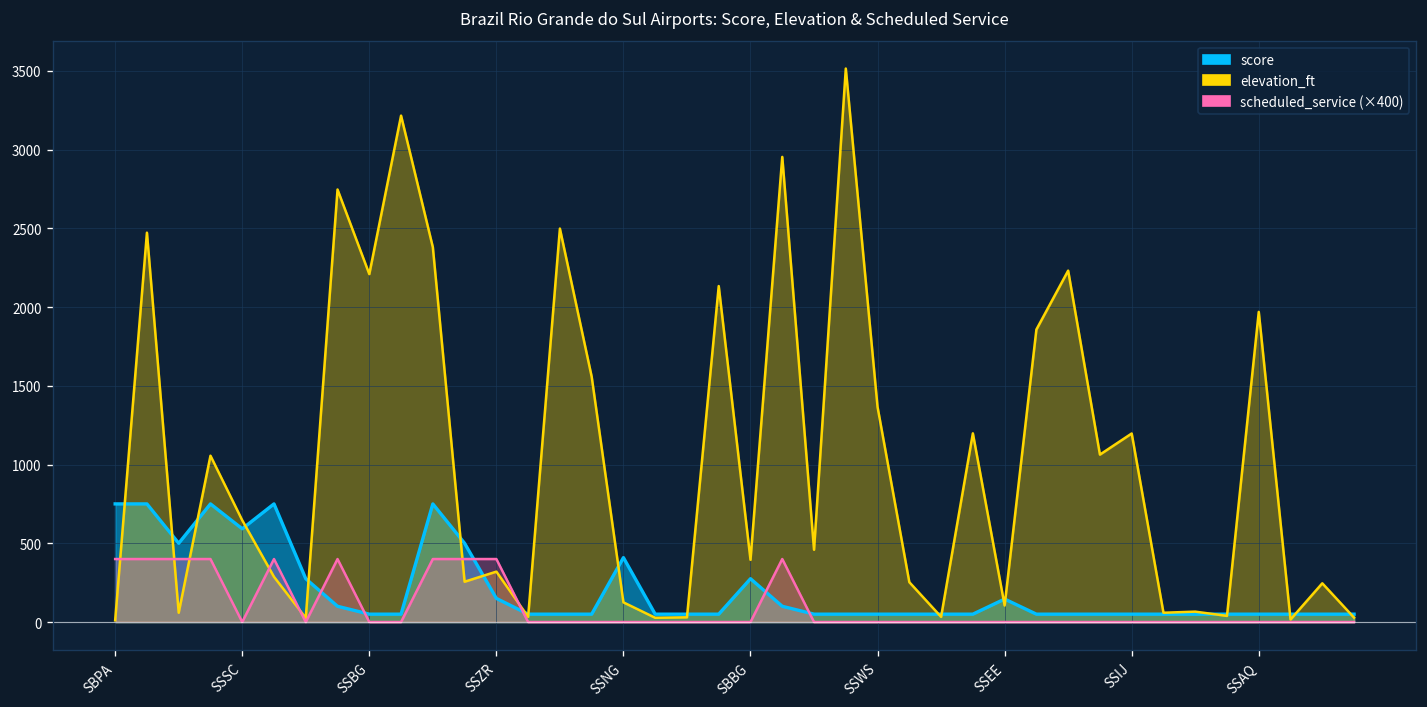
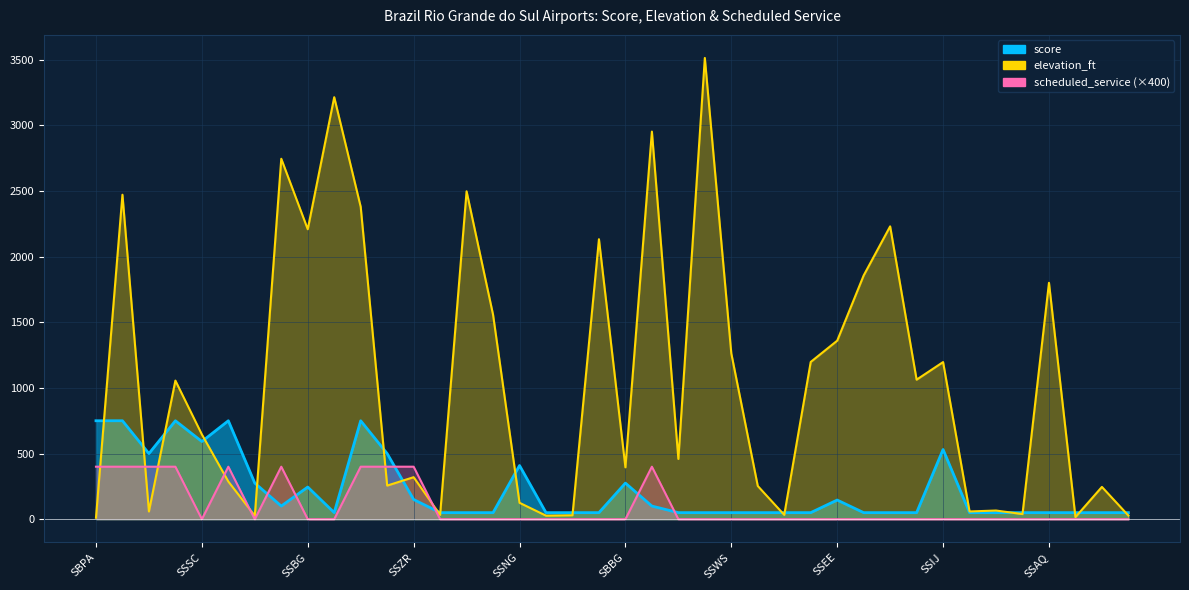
  {
    "score": {
      "SBPA": 750,
      "SSSC": 590,
-     "SSBG": 50,
+     "SSBG": 250,
      "SSZR": 150,
      "SSNG": 410,
      "SBBG": 280,
      "SSWS": 50,
      "SSEE": 150,
-     "SSIJ": 50,
+     "SSIJ": 530,
      "SSAQ": 50
    },
    "elevation_ft": {
      "SBPA": 10,
      "SSSC": 650,
      "SSBG": 2210,
      "SSZR": 320,
      "SSNG": 130,
      "SBBG": 400,
-     "SSWS": 1370,
-     "SSEE": 110,
+     "SSWS": 1260,
+     "SSEE": 1360,
      "SSIJ": 1200,
-     "SSAQ": 1970
+     "SSAQ": 1800
    },
    "scheduled_service (×400)": {
      "SBPA": 400,
      "SSSC": 0,
      "SSBG": 0,
      "SSZR": 400,
      "SSNG": 0,
      "SBBG": 0,
      "SSWS": 0,
      "SSEE": 0,
      "SSIJ": 0,
      "SSAQ": 0
    }
  }
